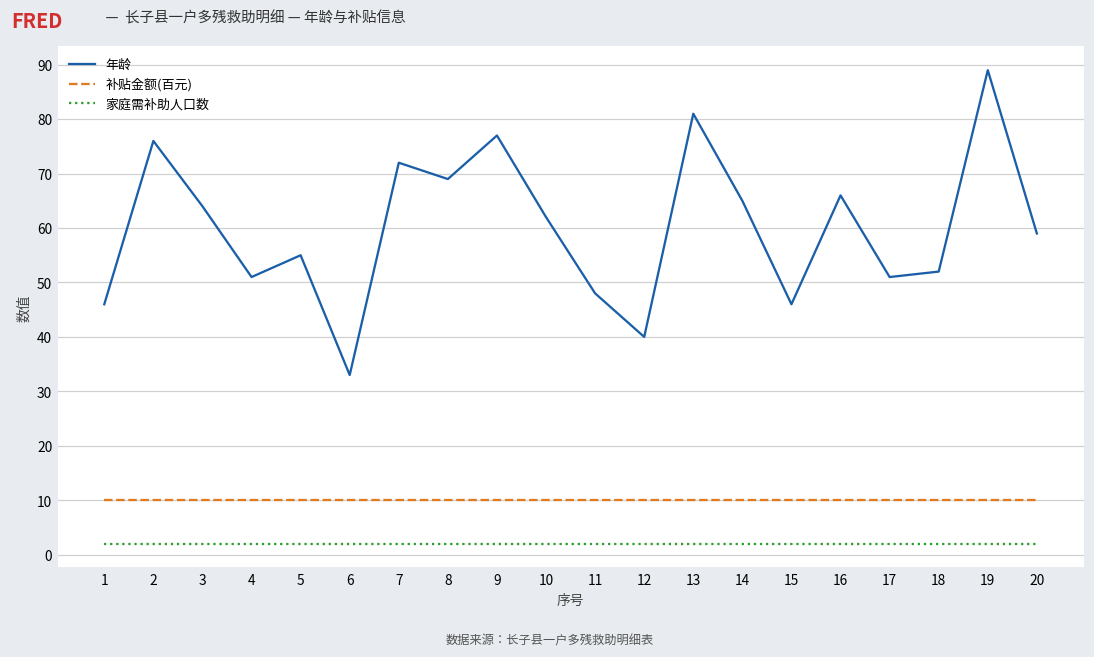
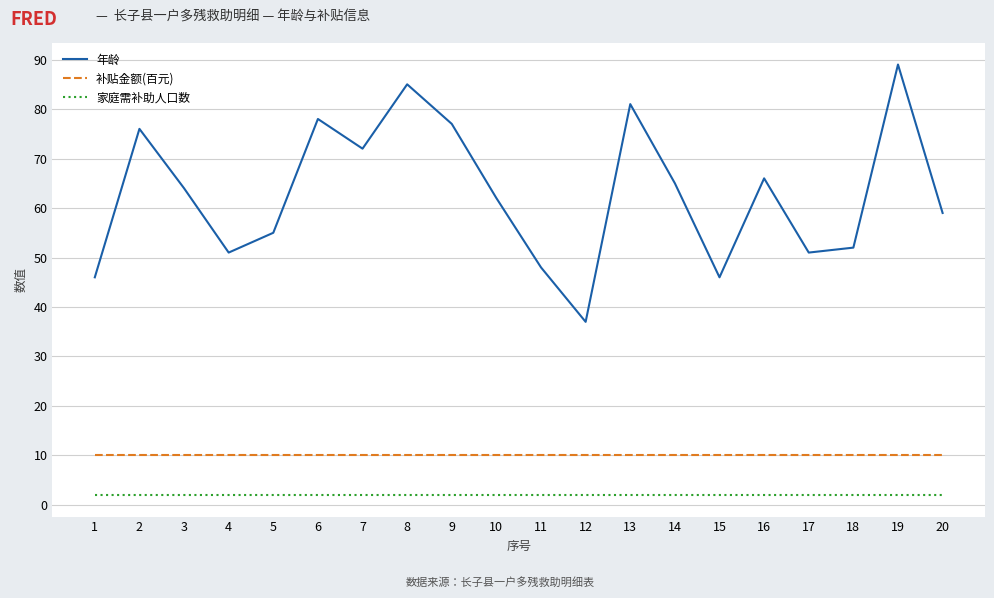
  {
    "年龄": {
      "1": 46,
      "2": 76,
      "3": 64,
      "4": 51,
      "5": 55,
-     "6": 33,
+     "6": 78,
      "7": 72,
-     "8": 69,
+     "8": 85,
      "9": 77,
      "10": 62,
      "11": 48,
-     "12": 40,
+     "12": 37,
      "13": 81,
      "14": 65,
      "15": 46,
      "16": 66,
      "17": 51,
      "18": 52,
      "19": 89,
      "20": 59
    },
    "补贴金额(百元)": {
      "1": 10,
      "2": 10,
      "3": 10,
      "4": 10,
      "5": 10,
      "6": 10,
      "7": 10,
      "8": 10,
      "9": 10,
      "10": 10,
      "11": 10,
      "12": 10,
      "13": 10,
      "14": 10,
      "15": 10,
      "16": 10,
      "17": 10,
      "18": 10,
      "19": 10,
      "20": 10
    },
    "家庭需补助人口数": {
      "1": 2,
      "2": 2,
      "3": 2,
      "4": 2,
      "5": 2,
      "6": 2,
      "7": 2,
      "8": 2,
      "9": 2,
      "10": 2,
      "11": 2,
      "12": 2,
      "13": 2,
      "14": 2,
      "15": 2,
      "16": 2,
      "17": 2,
      "18": 2,
      "19": 2,
      "20": 2
    }
  }
